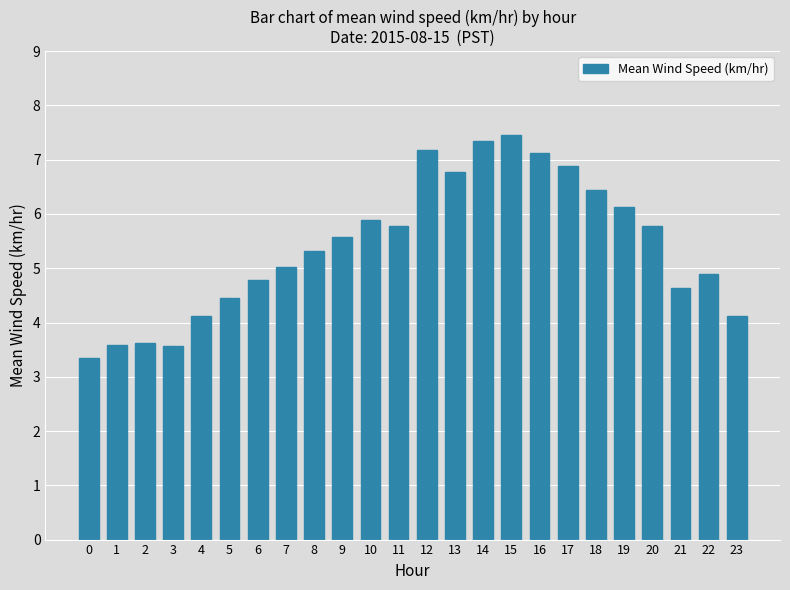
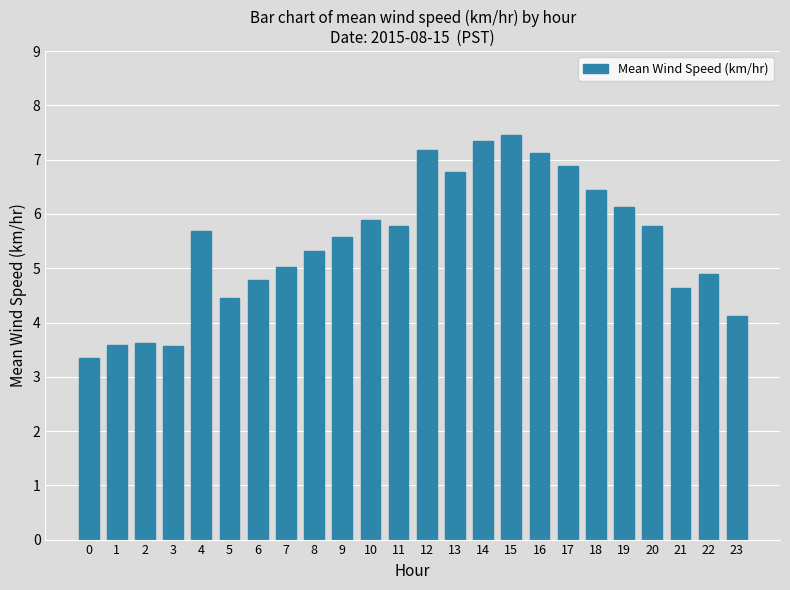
  {
    "0": 3.4,
    "1": 3.6,
    "2": 3.6,
    "3": 3.6,
-   "4": 4.1,
+   "4": 5.7,
    "5": 4.5,
    "6": 4.8,
    "7": 5.0,
    "8": 5.3,
    "9": 5.6,
    "10": 5.9,
    "11": 5.8,
    "12": 7.2,
    "13": 6.8,
    "14": 7.3,
    "15": 7.5,
    "16": 7.1,
    "17": 6.9,
    "18": 6.5,
    "19": 6.1,
    "20": 5.8,
    "21": 4.6,
    "22": 4.9,
    "23": 4.1
  }
